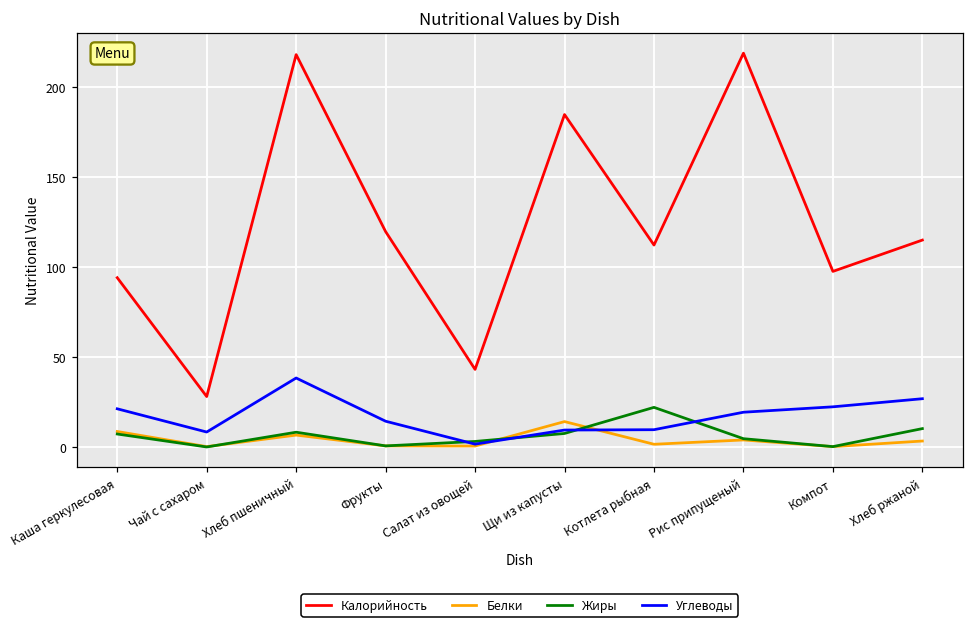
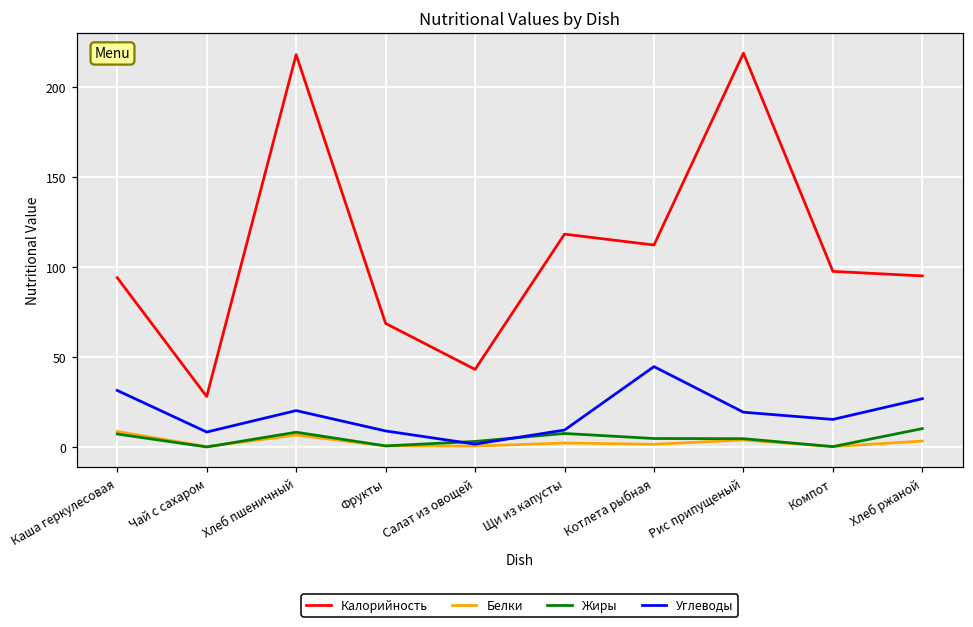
  {
    "Калорийность": {
      "Каша геркулесовая": 94,
      "Чай с сахаром": 28,
      "Хлеб пшеничный": 218,
-     "Фрукты": 120,
+     "Фрукты": 69,
      "Салат из овощей": 43,
-     "Щи из капусты": 185,
+     "Щи из капусты": 118,
      "Котлета рыбная": 112,
      "Рис припущеный": 219,
      "Компот": 98,
-     "Хлеб ржаной": 115
+     "Хлеб ржаной": 95
    },
    "Белки": {
      "Хлеб пшеничный": 7,
-     "Щи из капусты": 14,
+     "Щи из капусты": 2,
      "Котлета рыбная": 2,
      "Хлеб ржаной": 3
    },
    "Жиры": {
      "Хлеб пшеничный": 8,
      "Щи из капусты": 8,
-     "Котлета рыбная": 22,
+     "Котлета рыбная": 5,
      "Хлеб ржаной": 10
    },
    "Углеводы": {
-     "Каша геркулесовая": 21,
+     "Каша геркулесовая": 31,
      "Чай с сахаром": 8,
-     "Хлеб пшеничный": 38,
-     "Фрукты": 14,
+     "Хлеб пшеничный": 20,
+     "Фрукты": 9,
      "Щи из капусты": 9,
-     "Котлета рыбная": 10,
+     "Котлета рыбная": 45,
      "Рис припущеный": 19,
-     "Компот": 22,
+     "Компот": 15,
      "Хлеб ржаной": 27
    }
  }
